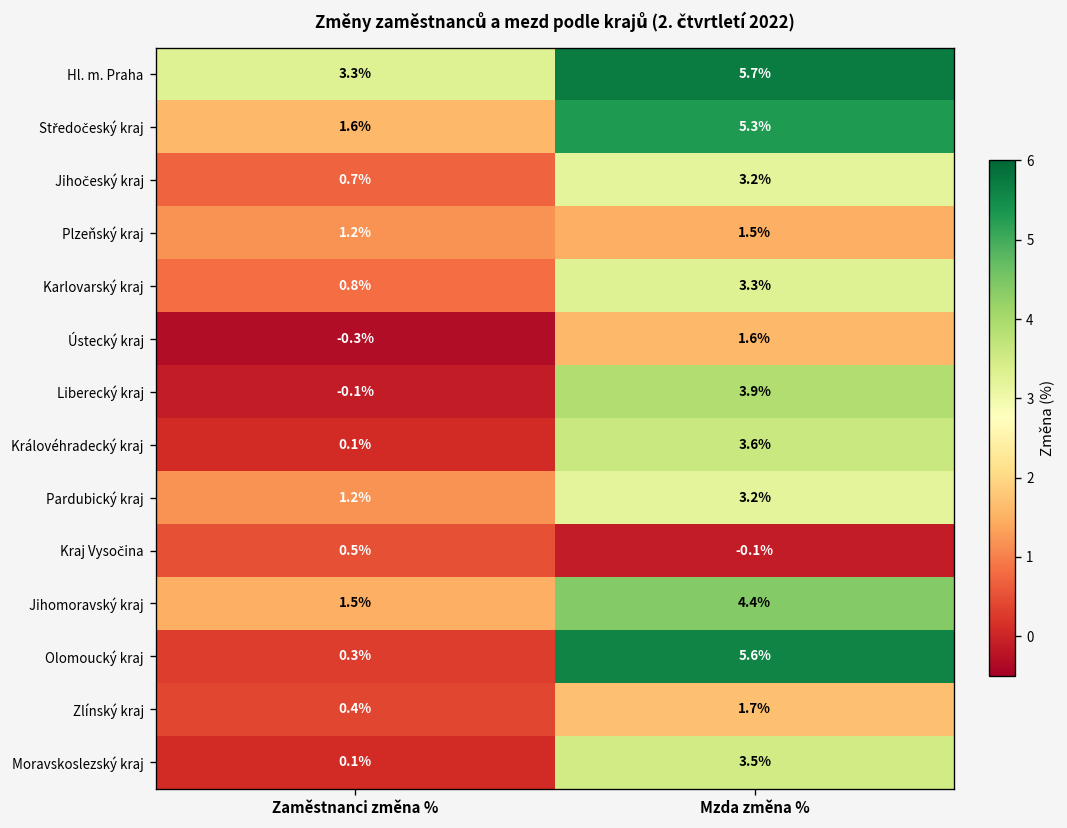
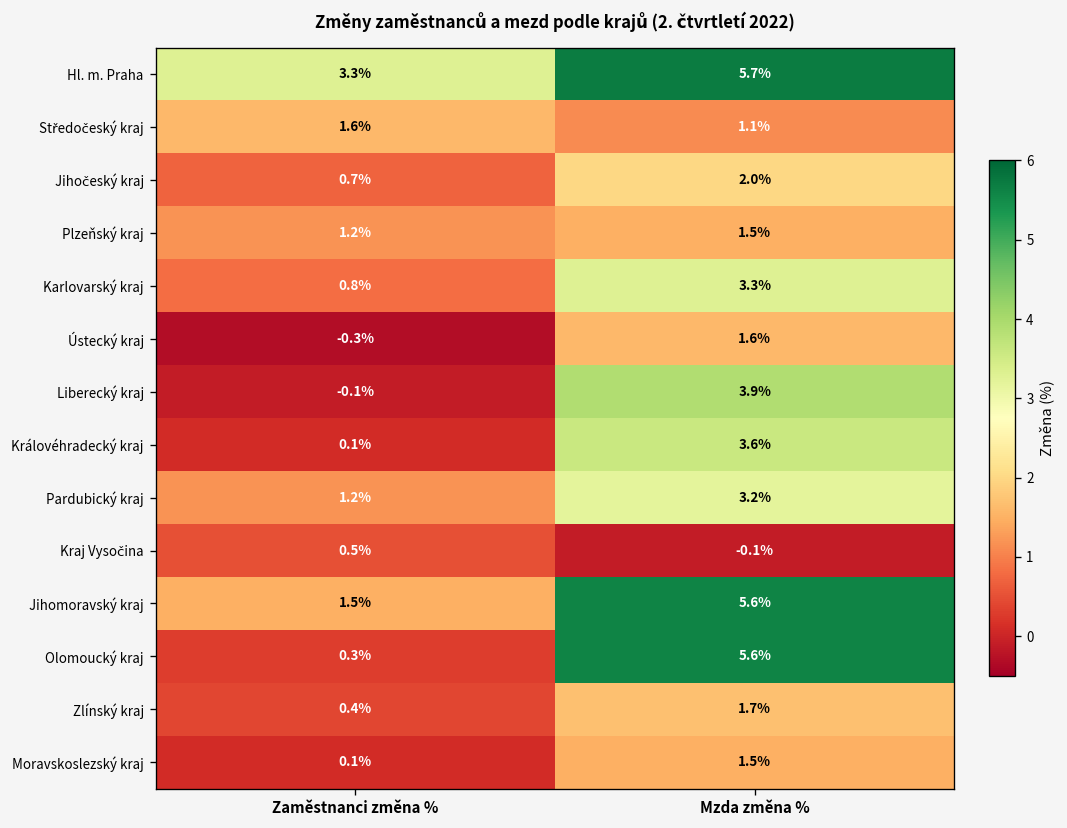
  {
    "Hl. m. Praha": {
      "Zaměstnanci změna %": "3.3%",
      "Mzda změna %": "5.7%"
    },
    "Středočeský kraj": {
      "Zaměstnanci změna %": "1.6%",
-     "Mzda změna %": "5.3%"
+     "Mzda změna %": "1.1%"
    },
    "Jihočeský kraj": {
      "Zaměstnanci změna %": "0.7%",
-     "Mzda změna %": "3.2%"
+     "Mzda změna %": "2.0%"
    },
    "Plzeňský kraj": {
      "Zaměstnanci změna %": "1.2%",
      "Mzda změna %": "1.5%"
    },
    "Karlovarský kraj": {
      "Zaměstnanci změna %": "0.8%",
      "Mzda změna %": "3.3%"
    },
    "Ústecký kraj": {
      "Zaměstnanci změna %": "-0.3%",
      "Mzda změna %": "1.6%"
    },
    "Liberecký kraj": {
      "Zaměstnanci změna %": "-0.1%",
      "Mzda změna %": "3.9%"
    },
    "Královéhradecký kraj": {
      "Zaměstnanci změna %": "0.1%",
      "Mzda změna %": "3.6%"
    },
    "Pardubický kraj": {
      "Zaměstnanci změna %": "1.2%",
      "Mzda změna %": "3.2%"
    },
    "Kraj Vysočina": {
      "Zaměstnanci změna %": "0.5%",
      "Mzda změna %": "-0.1%"
    },
    "Jihomoravský kraj": {
      "Zaměstnanci změna %": "1.5%",
-     "Mzda změna %": "4.4%"
+     "Mzda změna %": "5.6%"
    },
    "Olomoucký kraj": {
      "Zaměstnanci změna %": "0.3%",
      "Mzda změna %": "5.6%"
    },
    "Zlínský kraj": {
      "Zaměstnanci změna %": "0.4%",
      "Mzda změna %": "1.7%"
    },
    "Moravskoslezský kraj": {
      "Zaměstnanci změna %": "0.1%",
-     "Mzda změna %": "3.5%"
+     "Mzda změna %": "1.5%"
    }
  }
